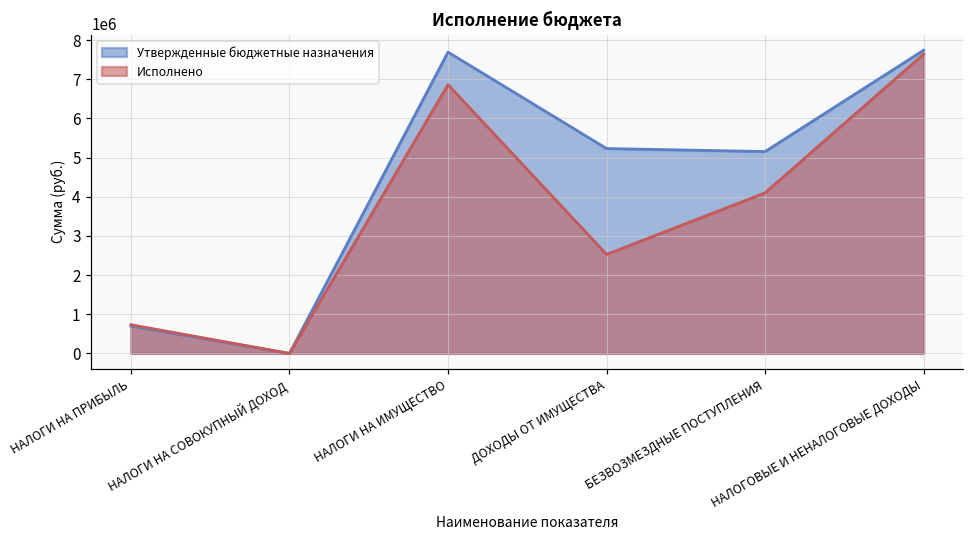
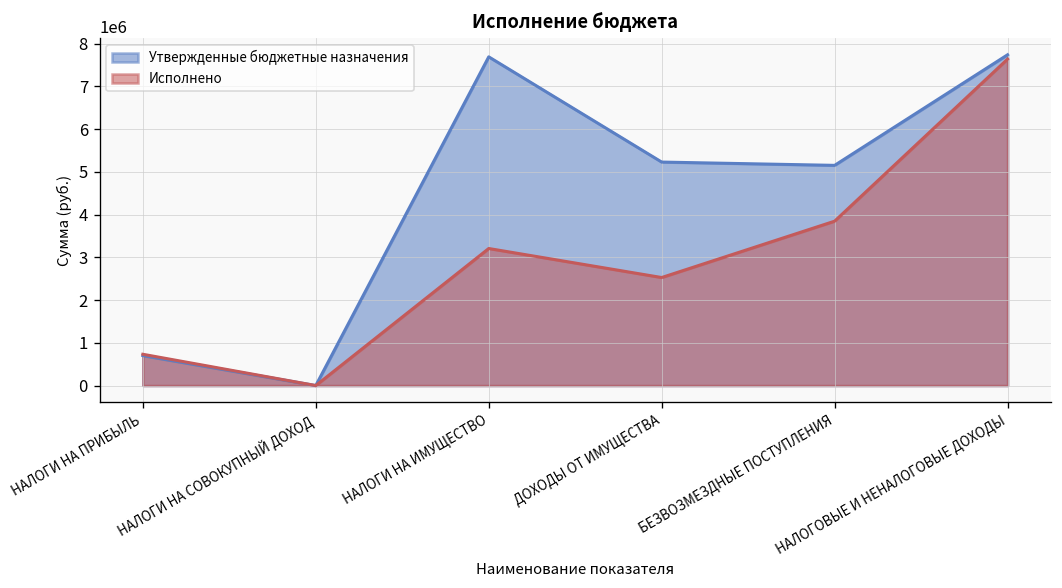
  {
    "Утвержденные бюджетные назначения": {
      "НАЛОГИ НА ИМУЩЕСТВО": 7700000,
      "ДОХОДЫ ОТ ИМУЩЕСТВА": 5200000,
      "БЕЗВОЗМЕЗДНЫЕ ПОСТУПЛЕНИЯ": 5200000,
      "НАЛОГОВЫЕ И НЕНАЛОГОВЫЕ ДОХОДЫ": 7700000
    },
    "Исполнено": {
-     "НАЛОГИ НА ИМУЩЕСТВО": 6900000,
+     "НАЛОГИ НА ИМУЩЕСТВО": 3200000,
      "ДОХОДЫ ОТ ИМУЩЕСТВА": 2500000,
-     "БЕЗВОЗМЕЗДНЫЕ ПОСТУПЛЕНИЯ": 4100000,
+     "БЕЗВОЗМЕЗДНЫЕ ПОСТУПЛЕНИЯ": 3800000,
      "НАЛОГОВЫЕ И НЕНАЛОГОВЫЕ ДОХОДЫ": 7600000
    }
  }
